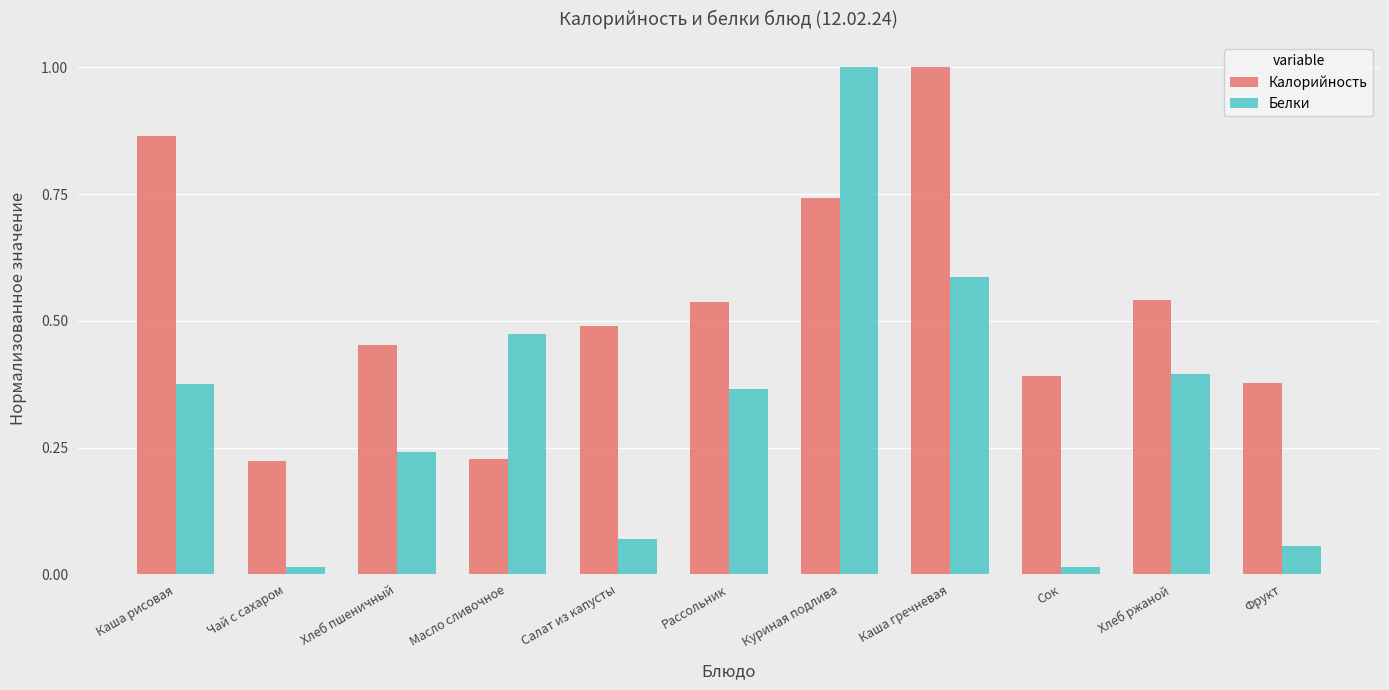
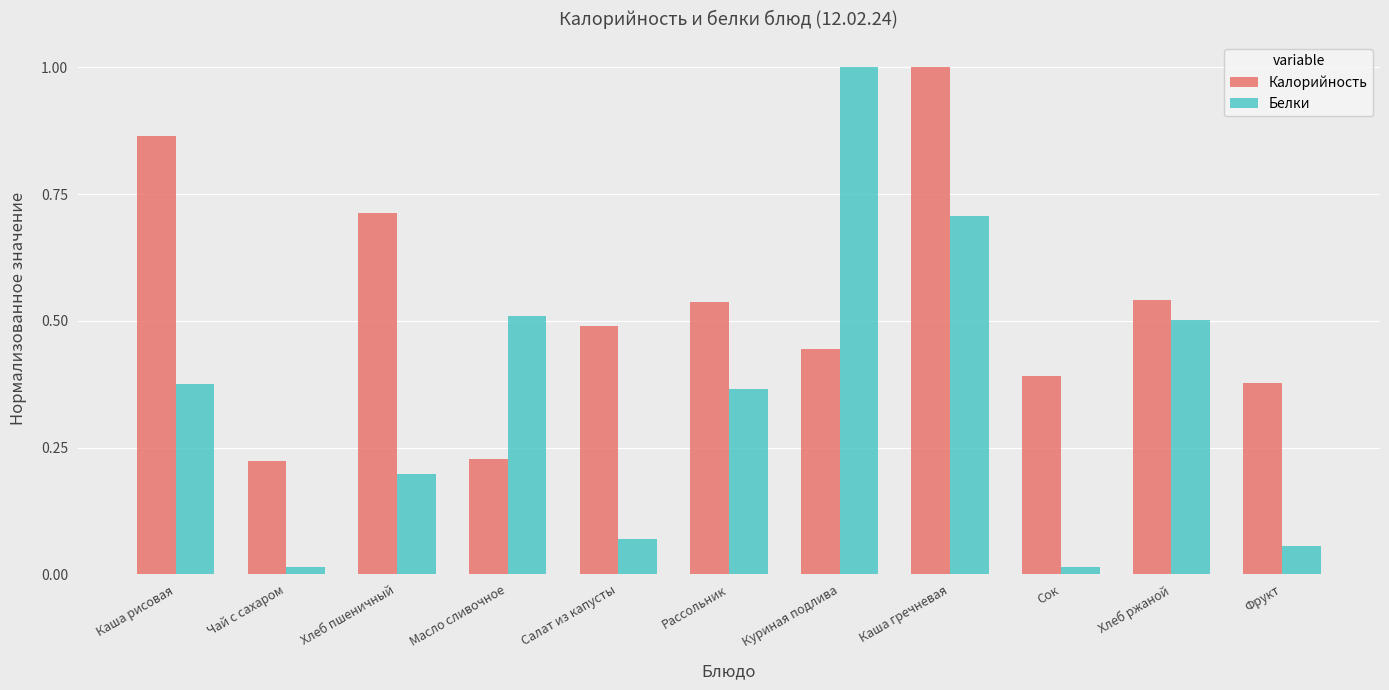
  {
    "Калорийность": {
      "Каша рисовая": 0.87,
      "Чай с сахаром": 0.22,
-     "Хлеб пшеничный": 0.45,
+     "Хлеб пшеничный": 0.71,
      "Масло сливочное": 0.23,
      "Салат из капусты": 0.49,
      "Рассольник": 0.54,
-     "Куриная подлива": 0.74,
+     "Куриная подлива": 0.44,
      "Каша гречневая": 1.00,
      "Сок": 0.39,
      "Хлеб ржаной": 0.54,
      "Фрукт": 0.38
    },
    "Белки": {
      "Каша рисовая": 0.37,
      "Чай с сахаром": 0.01,
-     "Хлеб пшеничный": 0.24,
-     "Масло сливочное": 0.47,
+     "Хлеб пшеничный": 0.20,
+     "Масло сливочное": 0.51,
      "Салат из капусты": 0.07,
      "Рассольник": 0.37,
      "Куриная подлива": 1.00,
-     "Каша гречневая": 0.59,
+     "Каша гречневая": 0.71,
      "Сок": 0.01,
-     "Хлеб ржаной": 0.40,
+     "Хлеб ржаной": 0.50,
      "Фрукт": 0.06
    }
  }
